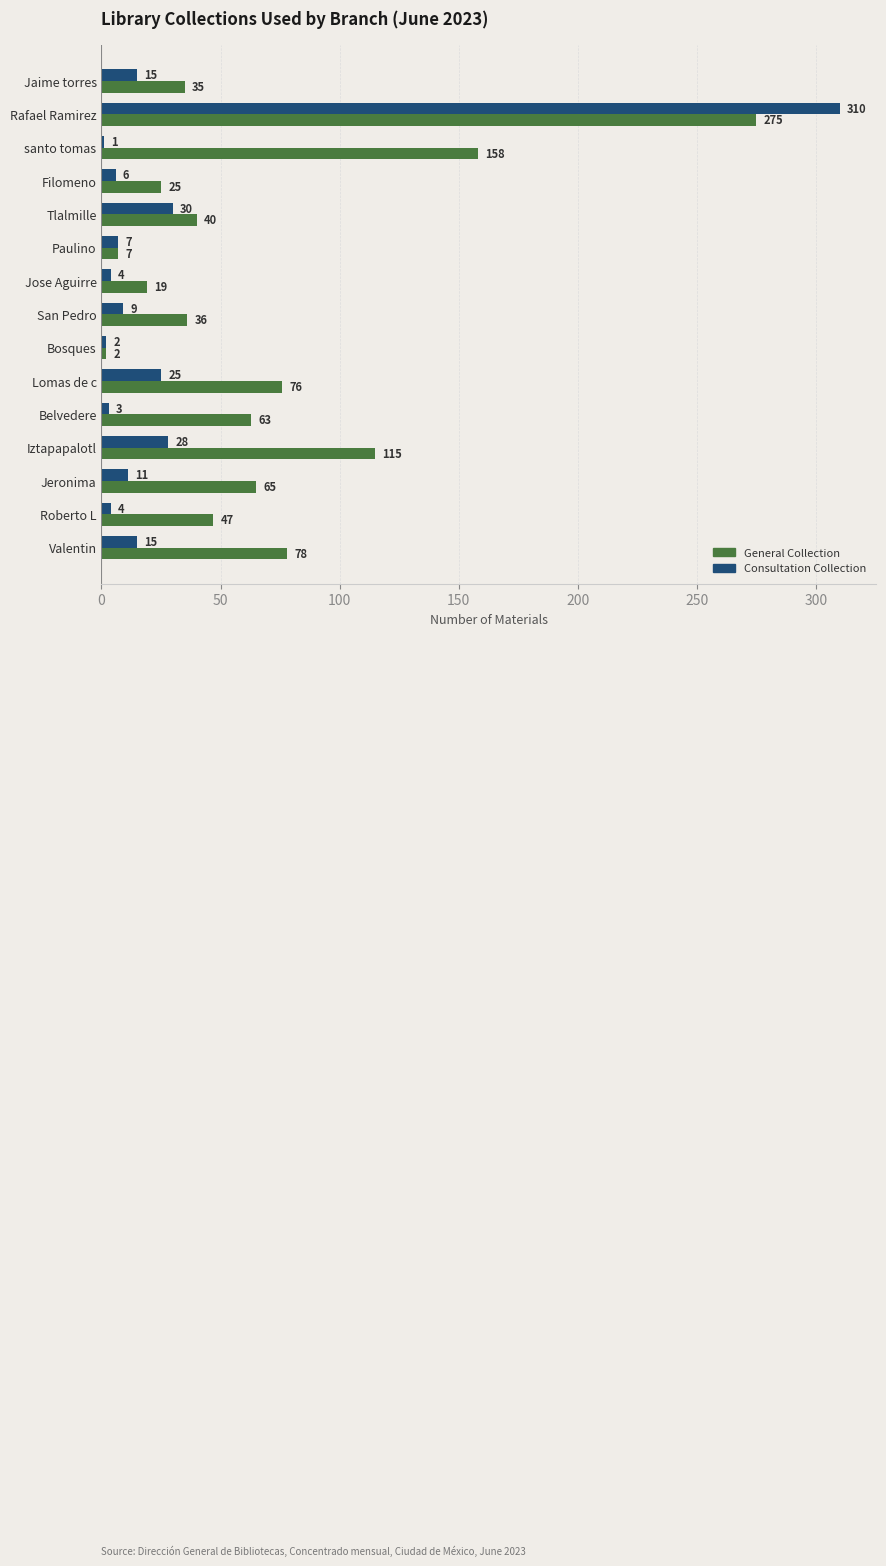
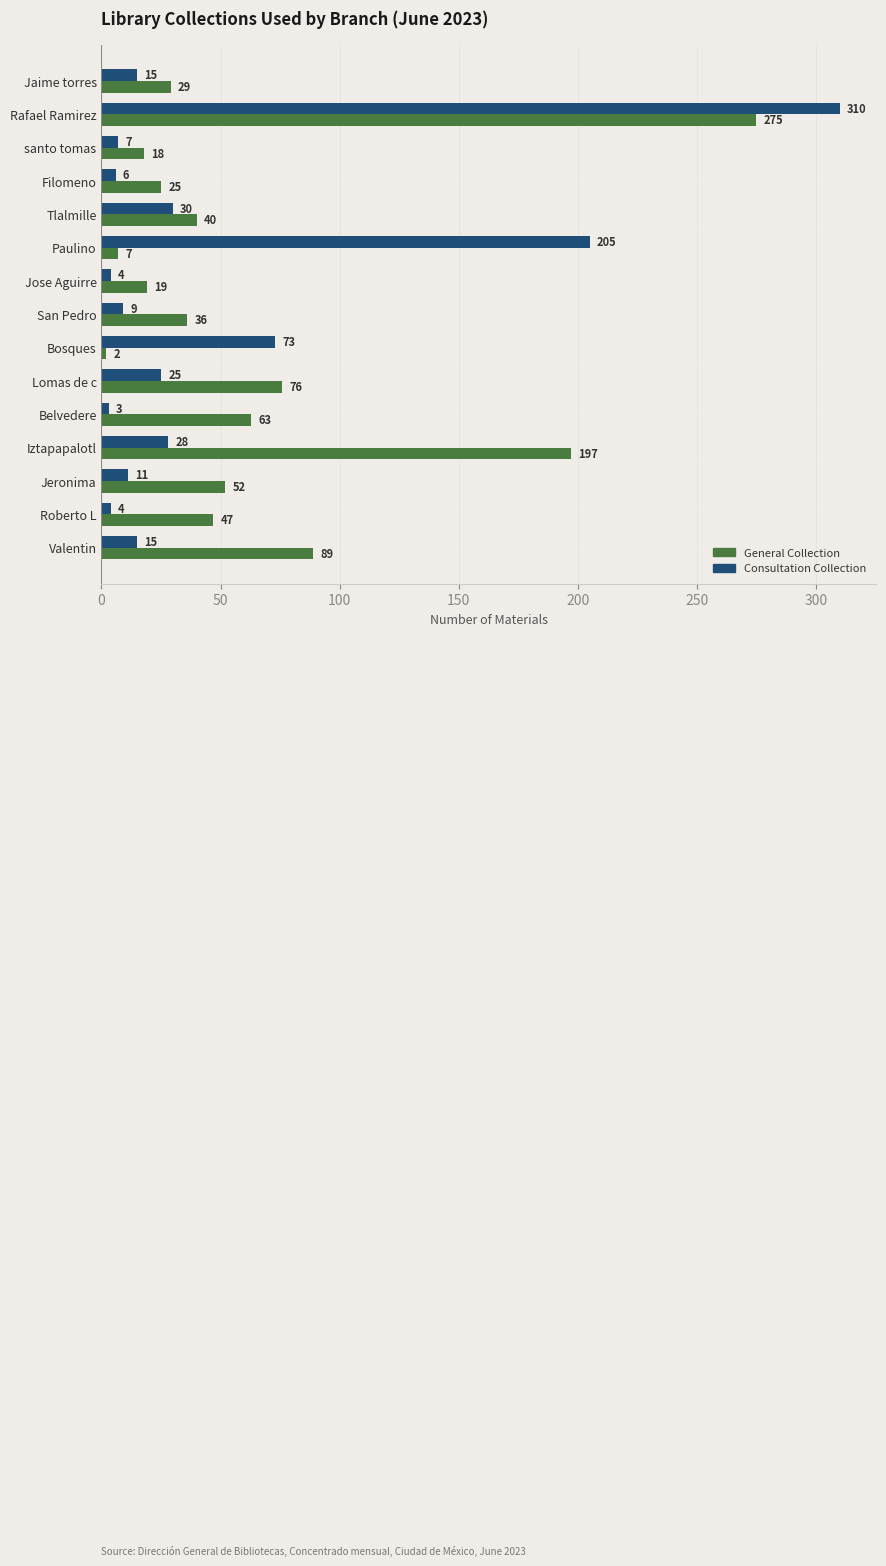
  {
    "General Collection": {
-     "Jaime torres": 35,
+     "Jaime torres": 29,
      "Rafael Ramirez": 275,
-     "santo tomas": 158,
+     "santo tomas": 18,
      "Filomeno": 25,
      "Tlalmille": 40,
      "Paulino": 7,
      "Jose Aguirre": 19,
      "San Pedro": 36,
      "Bosques": 2,
      "Lomas de c": 76,
      "Belvedere": 63,
-     "Iztapapalotl": 115,
-     "Jeronima": 65,
+     "Iztapapalotl": 197,
+     "Jeronima": 52,
      "Roberto L": 47,
-     "Valentin": 78
+     "Valentin": 89
    },
    "Consultation Collection": {
      "Jaime torres": 15,
      "Rafael Ramirez": 310,
-     "santo tomas": 1,
+     "santo tomas": 7,
      "Filomeno": 6,
      "Tlalmille": 30,
-     "Paulino": 7,
+     "Paulino": 205,
      "Jose Aguirre": 4,
      "San Pedro": 9,
-     "Bosques": 2,
+     "Bosques": 73,
      "Lomas de c": 25,
      "Belvedere": 3,
      "Iztapapalotl": 28,
      "Jeronima": 11,
      "Roberto L": 4,
      "Valentin": 15
    }
  }
